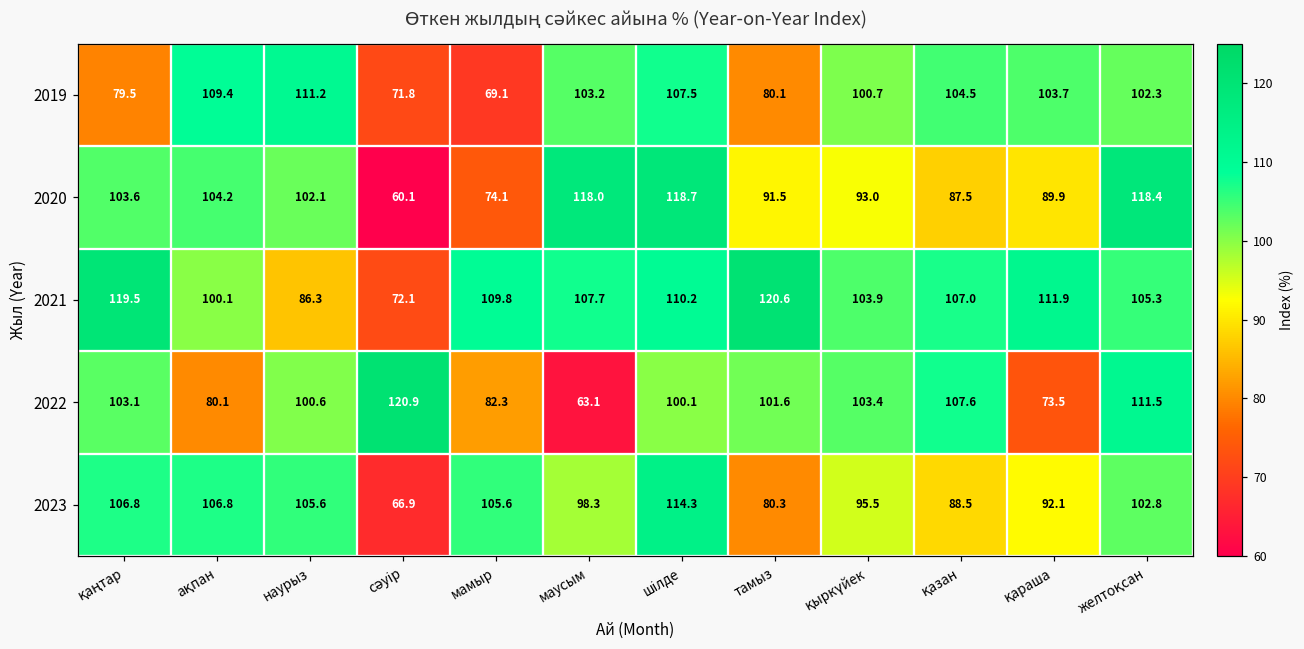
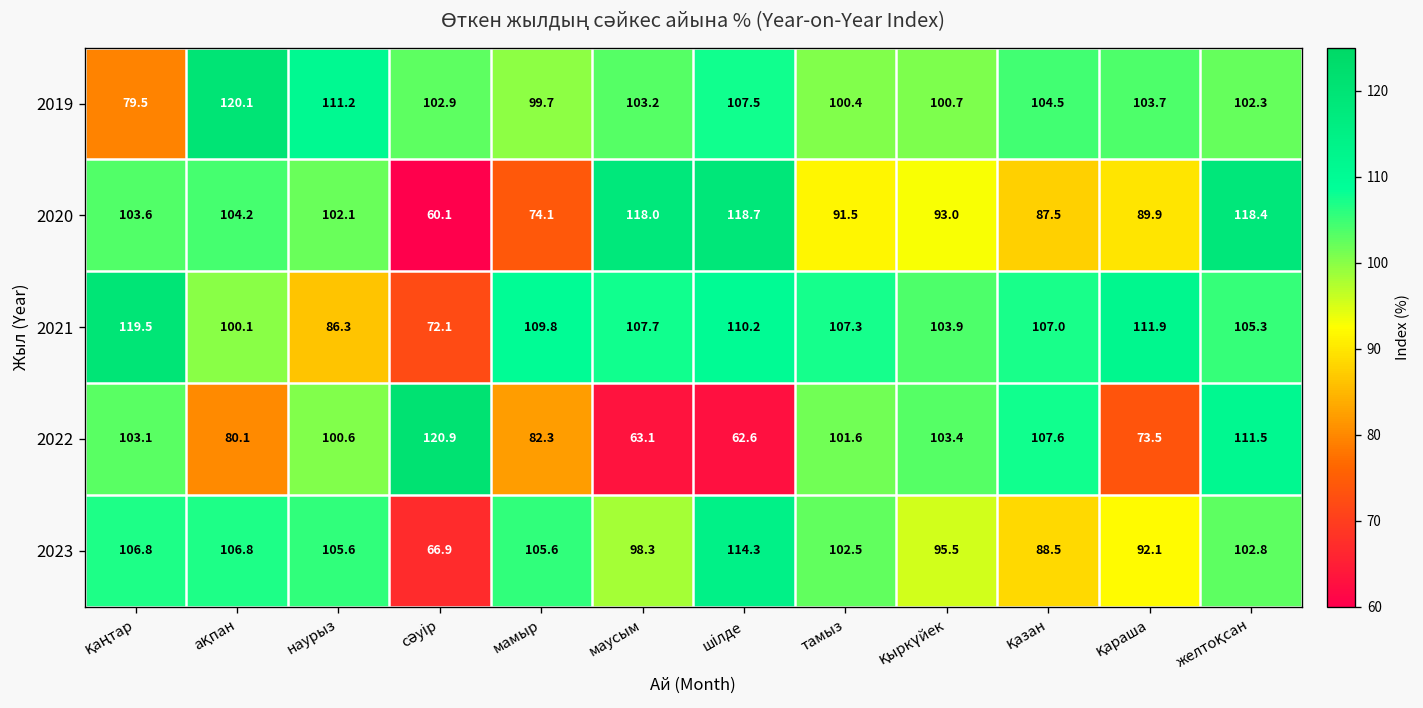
  {
    "2019": {
      "қаңтар": 79.5,
-     "ақпан": 109.4,
+     "ақпан": 120.1,
      "наурыз": 111.2,
-     "сәуір": 71.8,
-     "мамыр": 69.1,
+     "сәуір": 102.9,
+     "мамыр": 99.7,
      "маусым": 103.2,
      "шілде": 107.5,
-     "тамыз": 80.1,
+     "тамыз": 100.4,
      "қыркүйек": 100.7,
      "қазан": 104.5,
      "қараша": 103.7,
      "желтоқсан": 102.3
    },
    "2020": {
      "қаңтар": 103.6,
      "ақпан": 104.2,
      "наурыз": 102.1,
      "сәуір": 60.1,
      "мамыр": 74.1,
      "маусым": 118.0,
      "шілде": 118.7,
      "тамыз": 91.5,
      "қыркүйек": 93.0,
      "қазан": 87.5,
      "қараша": 89.9,
      "желтоқсан": 118.4
    },
    "2021": {
      "қаңтар": 119.5,
      "ақпан": 100.1,
      "наурыз": 86.3,
      "сәуір": 72.1,
      "мамыр": 109.8,
      "маусым": 107.7,
      "шілде": 110.2,
-     "тамыз": 120.6,
+     "тамыз": 107.3,
      "қыркүйек": 103.9,
      "қазан": 107.0,
      "қараша": 111.9,
      "желтоқсан": 105.3
    },
    "2022": {
      "қаңтар": 103.1,
      "ақпан": 80.1,
      "наурыз": 100.6,
      "сәуір": 120.9,
      "мамыр": 82.3,
      "маусым": 63.1,
-     "шілде": 100.1,
+     "шілде": 62.6,
      "тамыз": 101.6,
      "қыркүйек": 103.4,
      "қазан": 107.6,
      "қараша": 73.5,
      "желтоқсан": 111.5
    },
    "2023": {
      "қаңтар": 106.8,
      "ақпан": 106.8,
      "наурыз": 105.6,
      "сәуір": 66.9,
      "мамыр": 105.6,
      "маусым": 98.3,
      "шілде": 114.3,
-     "тамыз": 80.3,
+     "тамыз": 102.5,
      "қыркүйек": 95.5,
      "қазан": 88.5,
      "қараша": 92.1,
      "желтоқсан": 102.8
    }
  }
